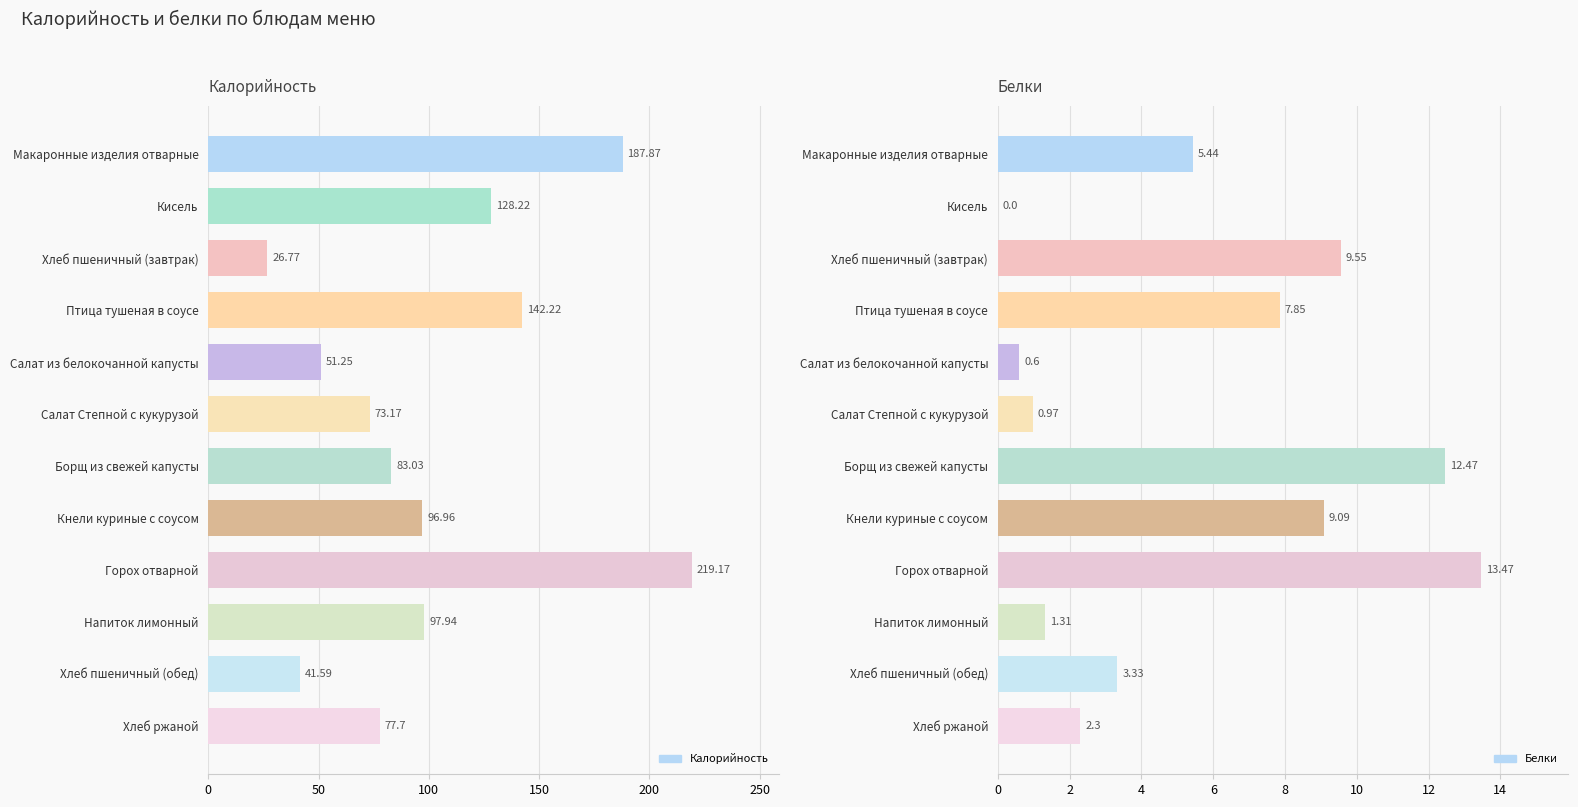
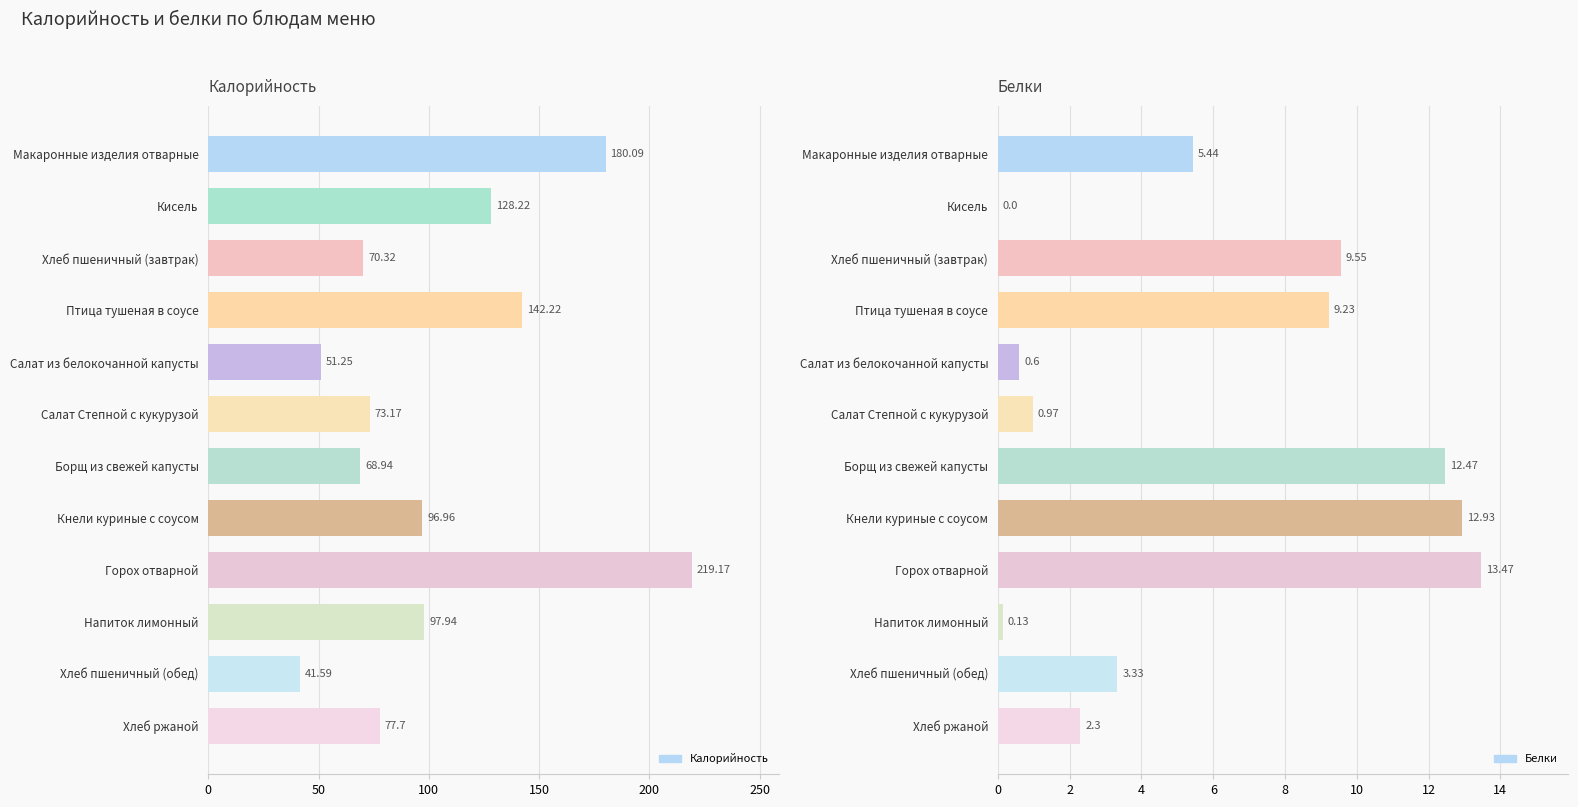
  {
    "Калорийность": {
-     "Макаронные изделия отварные": 187.87,
+     "Макаронные изделия отварные": 180.09,
      "Кисель": 128.22,
-     "Хлеб пшеничный (завтрак)": 26.77,
+     "Хлеб пшеничный (завтрак)": 70.32,
      "Птица тушеная в соусе": 142.22,
      "Салат из белокочанной капусты": 51.25,
      "Салат Степной с кукурузой": 73.17,
-     "Борщ из свежей капусты": 83.03,
+     "Борщ из свежей капусты": 68.94,
      "Кнели куриные с соусом": 96.96,
      "Горох отварной": 219.17,
      "Напиток лимонный": 97.94,
      "Хлеб пшеничный (обед)": 41.59,
      "Хлеб ржаной": 77.7
    },
    "Белки": {
      "Макаронные изделия отварные": 5.44,
      "Кисель": 0.0,
      "Хлеб пшеничный (завтрак)": 9.55,
-     "Птица тушеная в соусе": 7.85,
+     "Птица тушеная в соусе": 9.23,
      "Салат из белокочанной капусты": 0.6,
      "Салат Степной с кукурузой": 0.97,
      "Борщ из свежей капусты": 12.47,
-     "Кнели куриные с соусом": 9.09,
+     "Кнели куриные с соусом": 12.93,
      "Горох отварной": 13.47,
-     "Напиток лимонный": 1.31,
+     "Напиток лимонный": 0.13,
      "Хлеб пшеничный (обед)": 3.33,
      "Хлеб ржаной": 2.3
    }
  }
